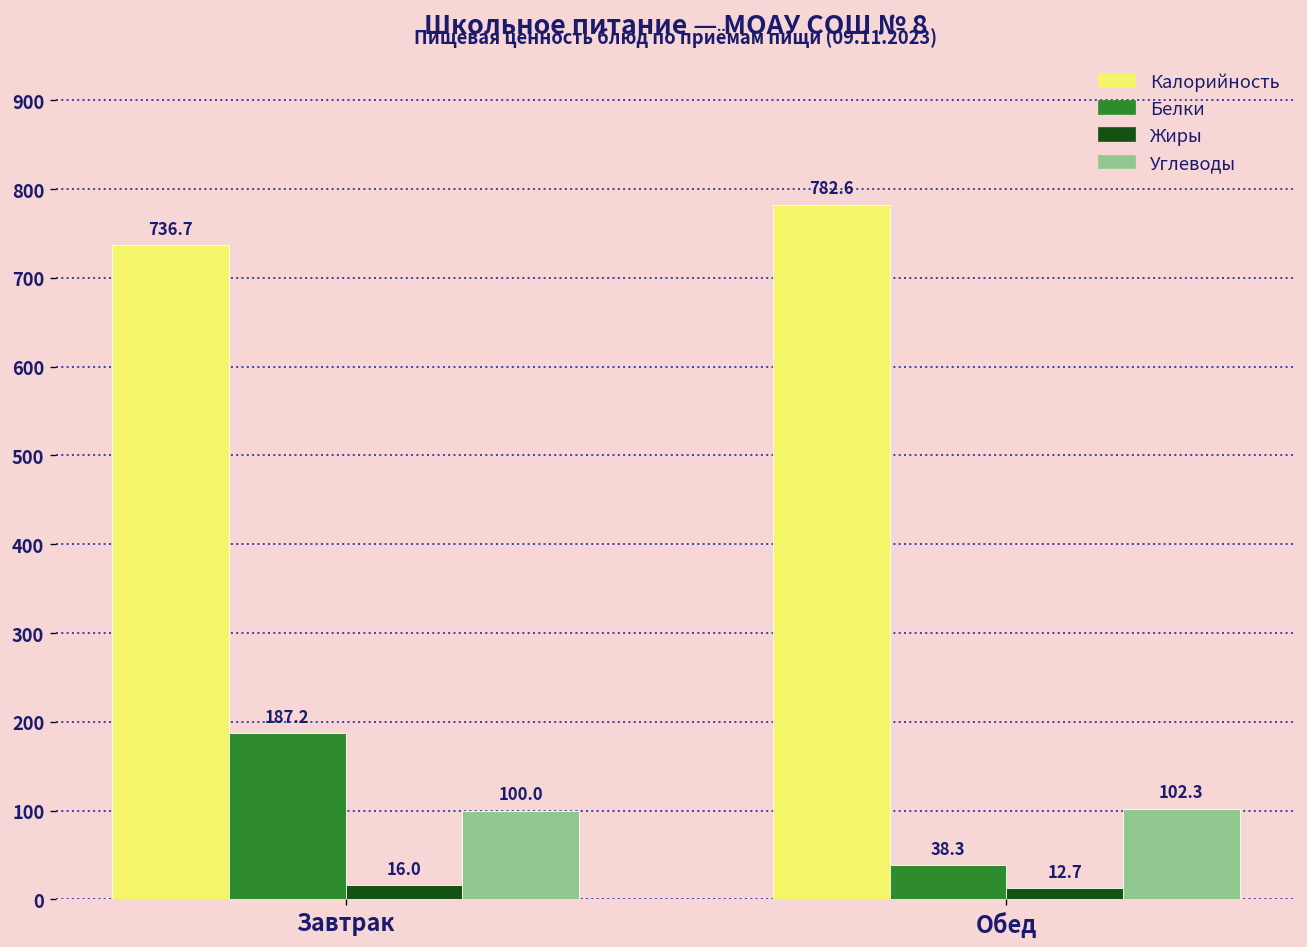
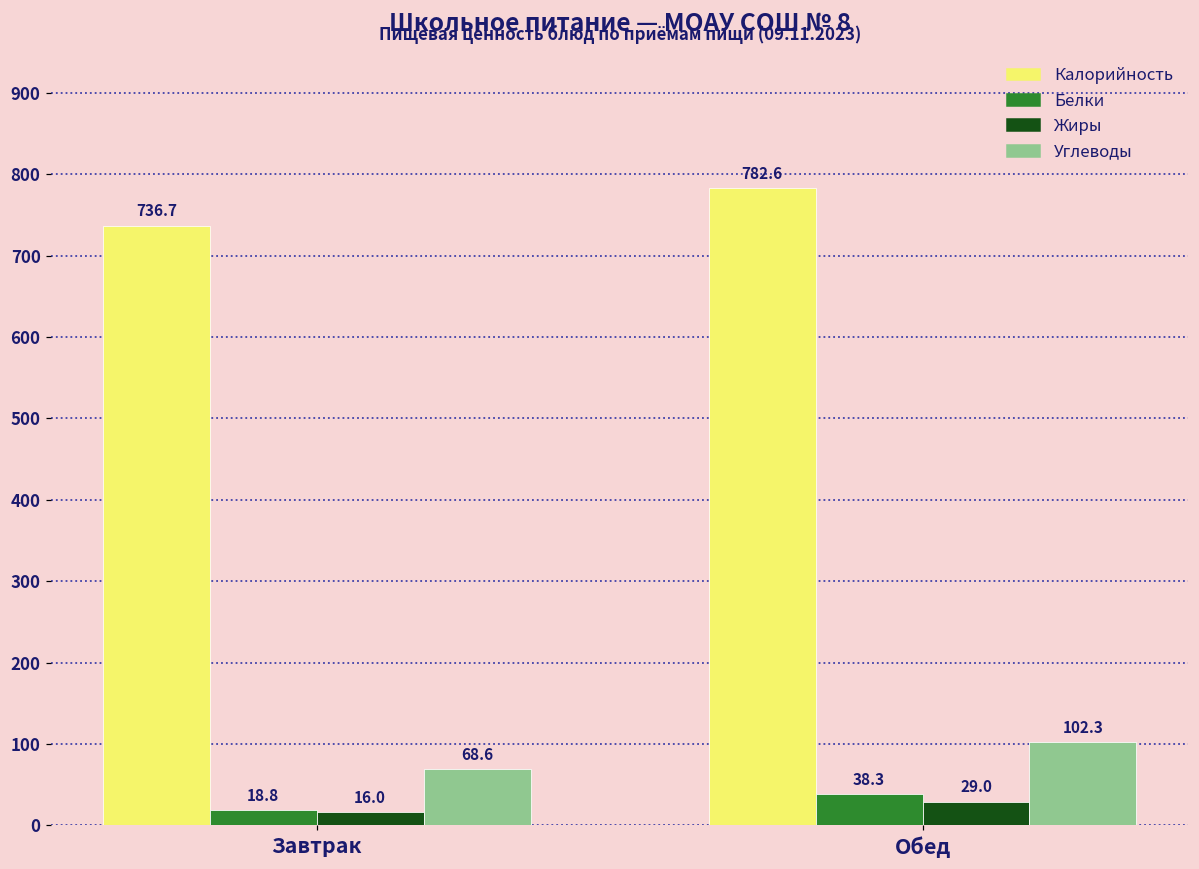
  {
    "Калорийность": {
      "Завтрак": 736.7,
      "Обед": 782.6
    },
    "Белки": {
-     "Завтрак": 187.2,
+     "Завтрак": 18.8,
      "Обед": 38.3
    },
    "Жиры": {
      "Завтрак": 16.0,
-     "Обед": 12.7
+     "Обед": 29.0
    },
    "Углеводы": {
-     "Завтрак": 100.0,
+     "Завтрак": 68.6,
      "Обед": 102.3
    }
  }
